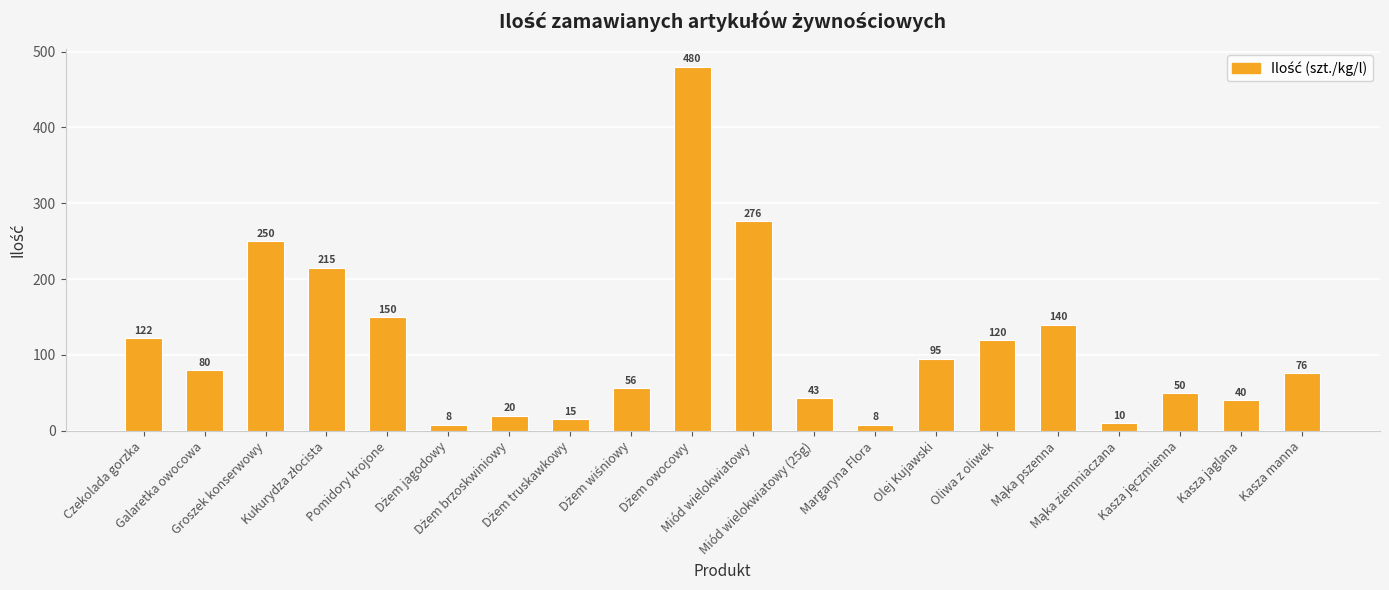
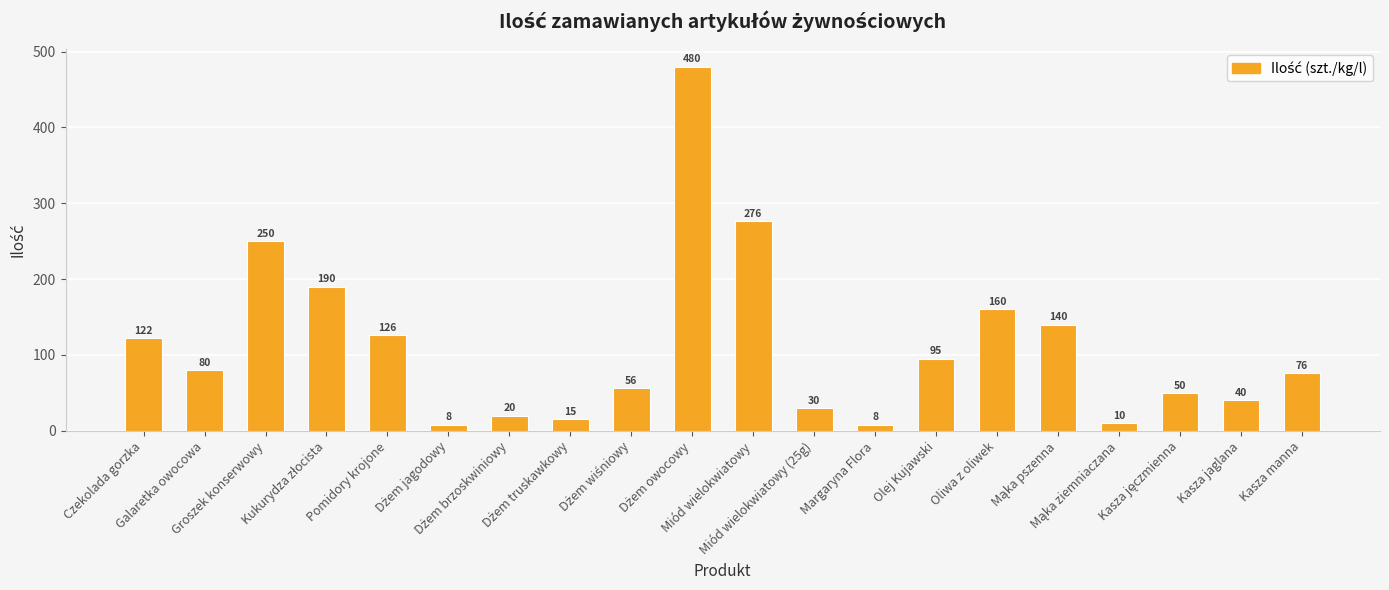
  {
    "Czekolada gorzka": 122,
    "Galaretka owocowa": 80,
    "Groszek konserwowy": 250,
-   "Kukurydza złocista": 215,
-   "Pomidory krojone": 150,
+   "Kukurydza złocista": 190,
+   "Pomidory krojone": 126,
    "Dżem jagodowy": 8,
    "Dżem brzoskwiniowy": 20,
    "Dżem truskawkowy": 15,
    "Dżem wiśniowy": 56,
    "Dżem owocowy": 480,
    "Miód wielokwiatowy": 276,
-   "Miód wielokwiatowy (25g)": 43,
+   "Miód wielokwiatowy (25g)": 30,
    "Margaryna Flora": 8,
    "Olej Kujawski": 95,
-   "Oliwa z oliwek": 120,
+   "Oliwa z oliwek": 160,
    "Mąka pszenna": 140,
    "Mąka ziemniaczana": 10,
    "Kasza jęczmienna": 50,
    "Kasza jaglana": 40,
    "Kasza manna": 76
  }
